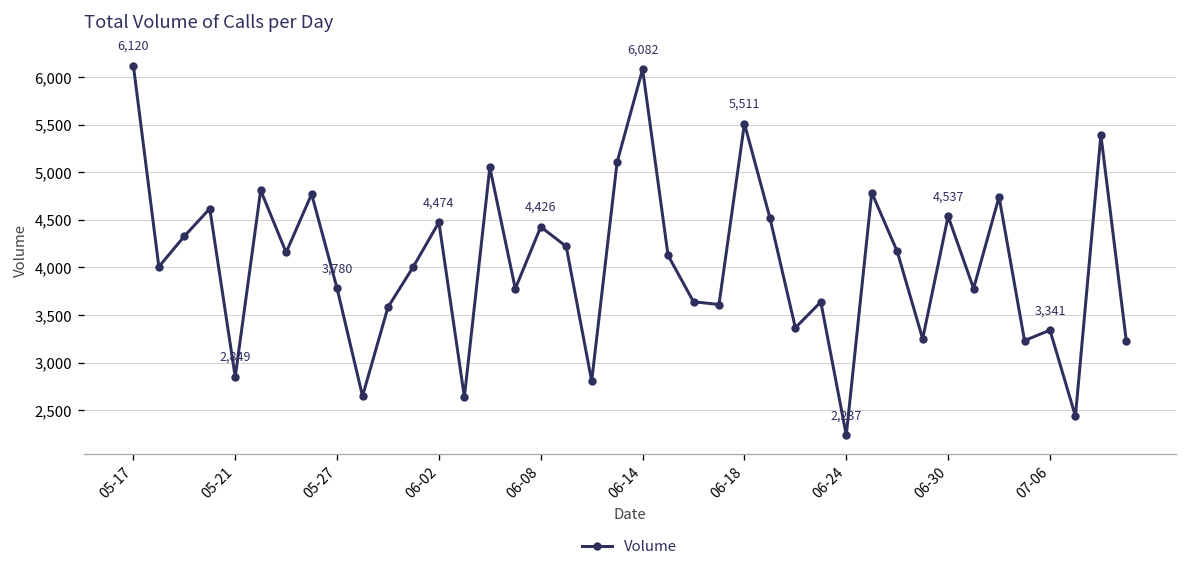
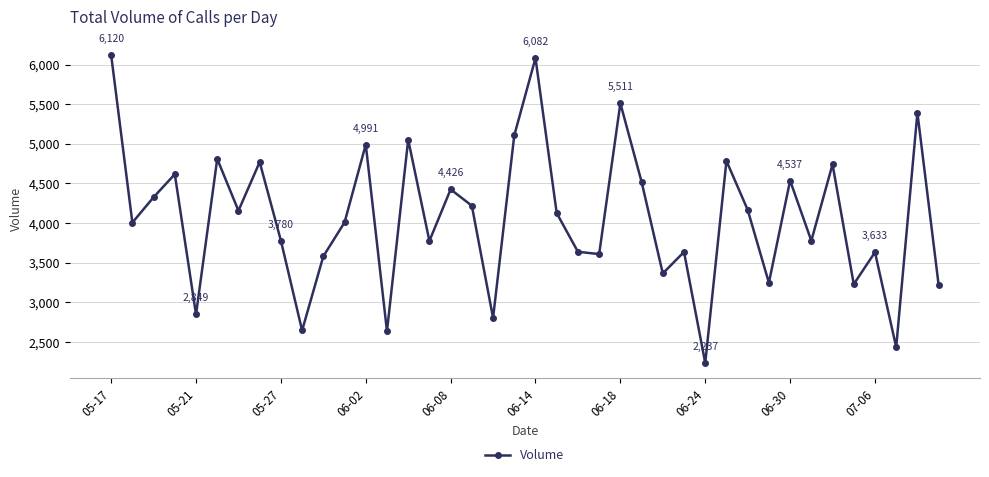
  {
    "05-17": "6,120",
    "05-21": "2,849",
    "05-27": "3,780",
-   "06-02": "4,474",
+   "06-02": "4,991",
    "06-08": "4,426",
    "06-14": "6,082",
    "06-18": "5,511",
    "06-24": "2,237",
    "06-30": "4,537",
-   "07-06": "3,341"
+   "07-06": "3,633"
  }
